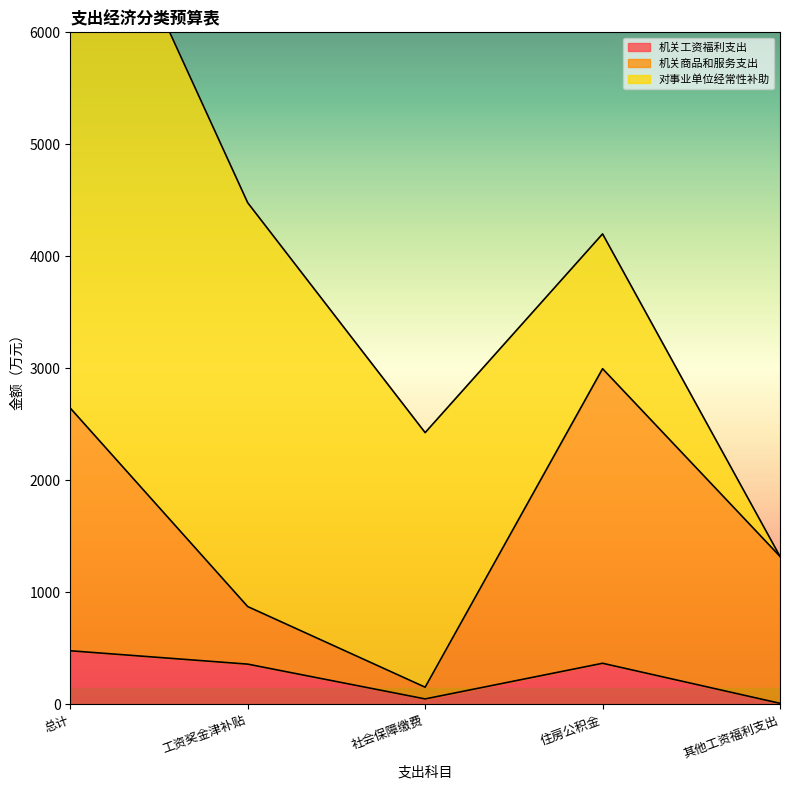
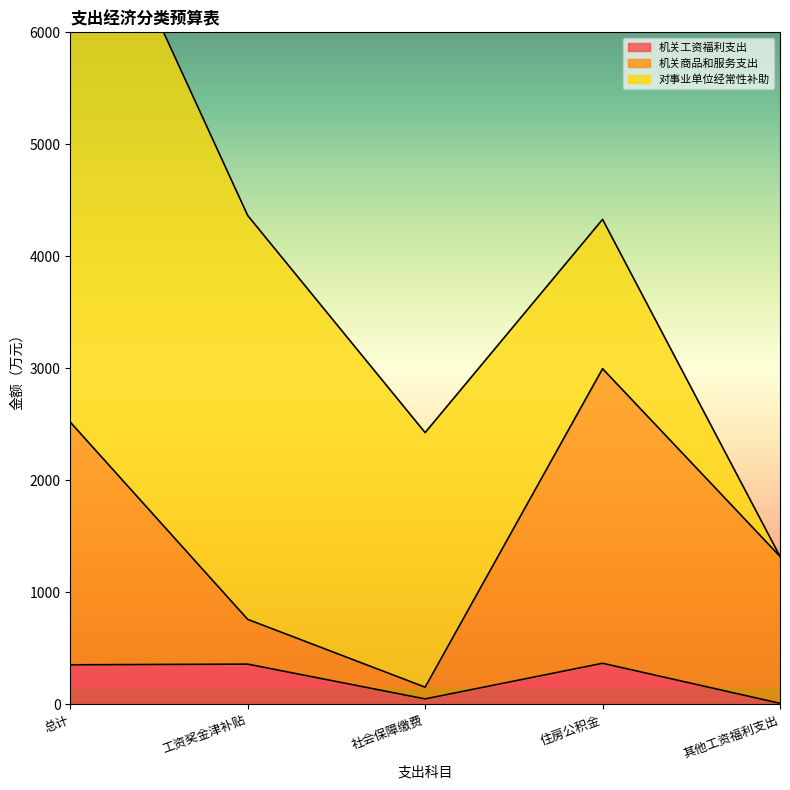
  {
    "机关工资福利支出": {
-     "总计": 480,
+     "总计": 350,
      "工资奖金津补贴": 360,
      "社会保障缴费": 50,
      "住房公积金": 370,
      "其他工资福利支出": 10
    },
    "机关商品和服务支出": {
      "总计": 2170,
-     "工资奖金津补贴": 510,
+     "工资奖金津补贴": 400,
      "社会保障缴费": 100,
      "住房公积金": 2630
    },
    "对事业单位经常性补助": {
      "工资奖金津补贴": 3610,
      "社会保障缴费": 2270,
-     "住房公积金": 1200
+     "住房公积金": 1330
    }
  }
